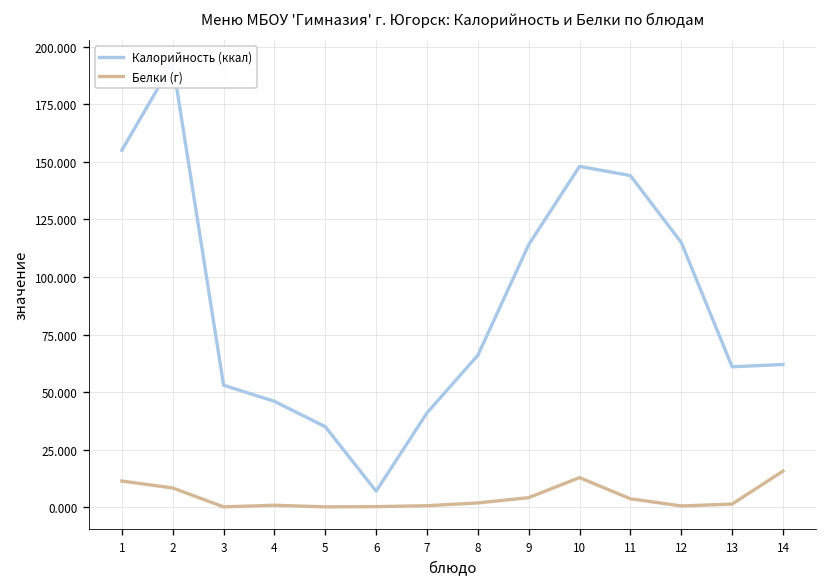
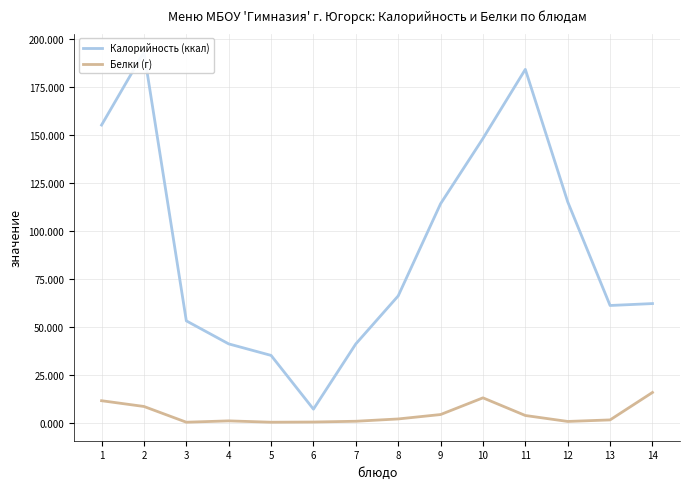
  {
    "Калорийность (ккал)": {
      "1": 155,
      "3": 53,
-     "4": 46,
+     "4": 41,
      "5": 35,
      "6": 7,
      "7": 41,
      "8": 66,
      "9": 114,
      "10": 148,
-     "11": 144,
+     "11": 184,
      "12": 115,
      "13": 61,
      "14": 62
    },
    "Белки (г)": {
      "1": 11,
      "2": 8,
      "3": 0,
      "4": 1,
      "5": 0,
      "6": 0,
      "7": 1,
      "8": 2,
      "9": 4,
      "10": 13,
      "11": 4,
      "12": 1,
      "13": 1,
      "14": 16
    }
  }
